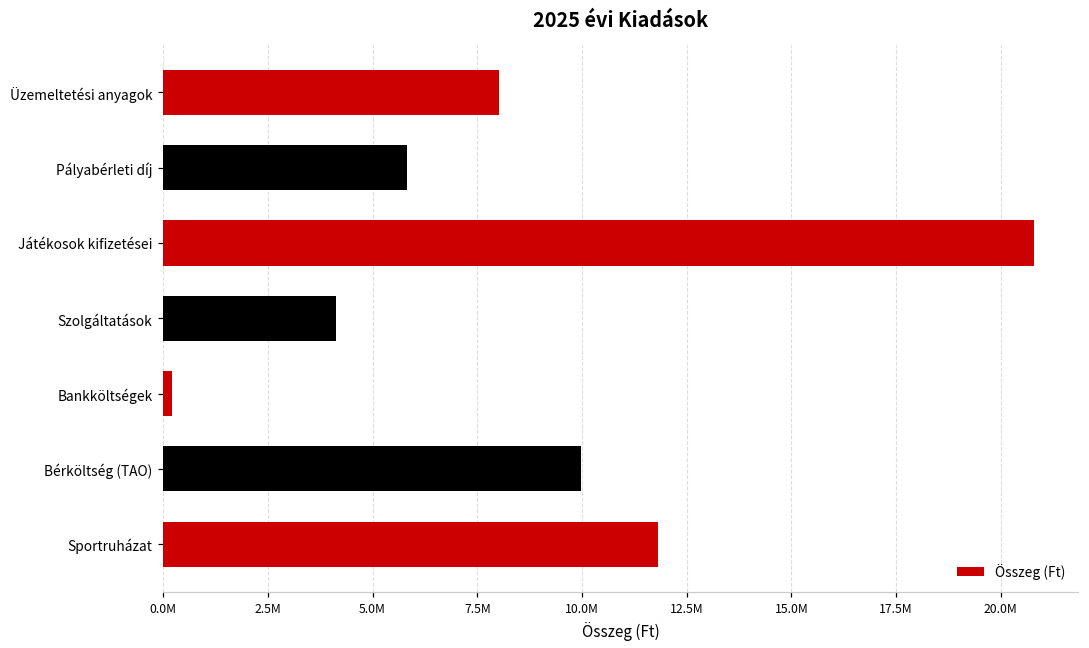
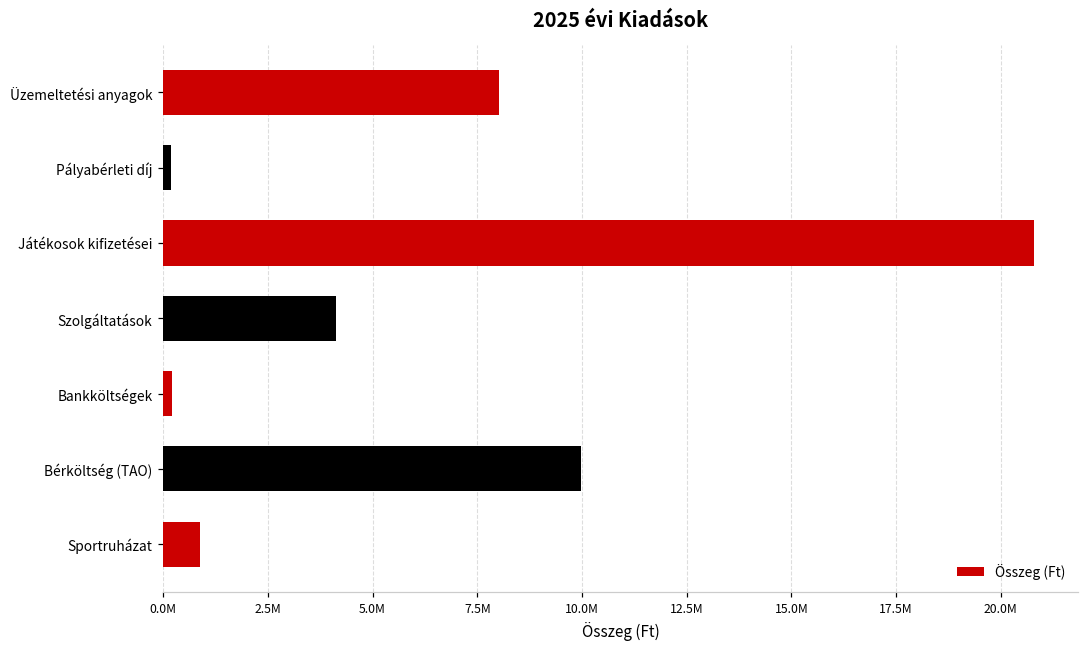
  {
    "Üzemeltetési anyagok": 8000000,
-   "Pályabérleti díj": 5800000,
+   "Pályabérleti díj": 200000,
    "Játékosok kifizetései": 20800000,
    "Szolgáltatások": 4100000,
    "Bankköltségek": 200000,
    "Bérköltség (TAO)": 10000000,
-   "Sportruházat": 11800000
+   "Sportruházat": 900000
  }
